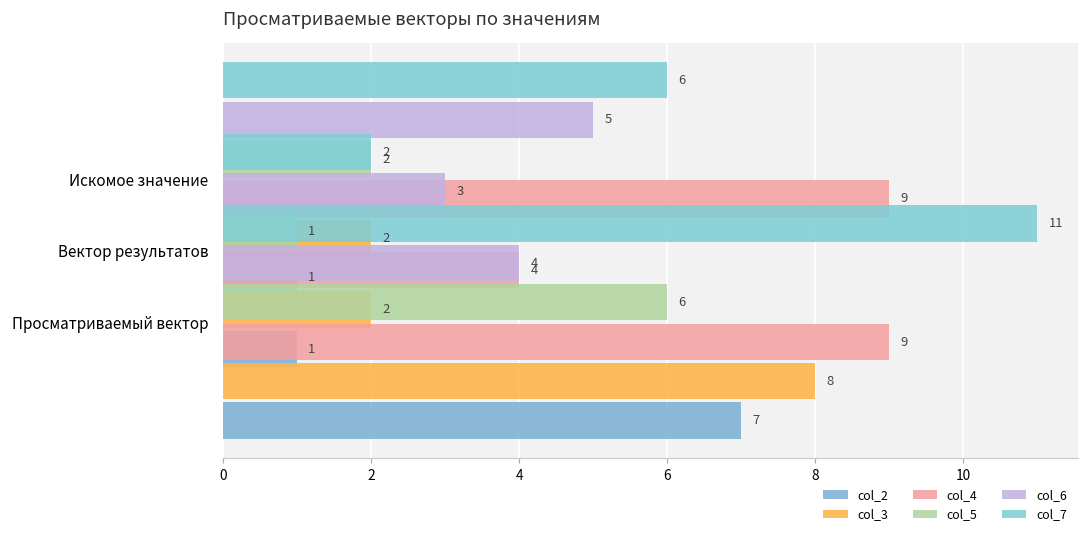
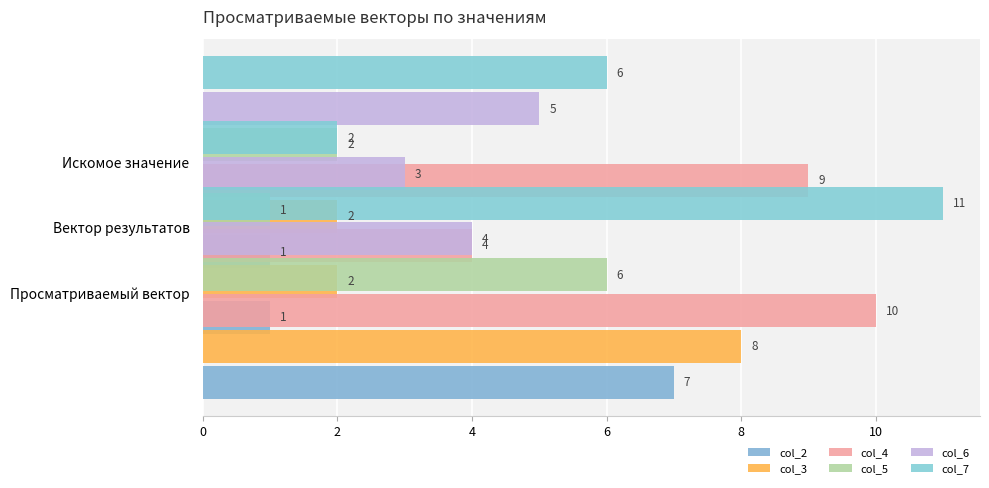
  {
    "col_4": {
      "Искомое значение": 9,
-     "Просматриваемый вектор": 9
+     "Просматриваемый вектор": 10
    },
    "col_5": {
      "Просматриваемый вектор": 6
    }
  }
